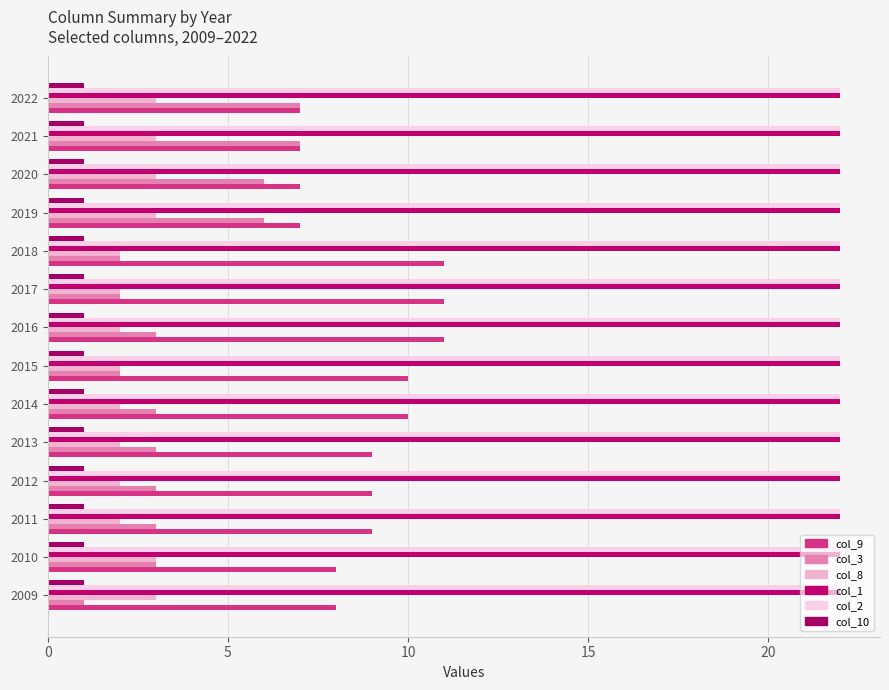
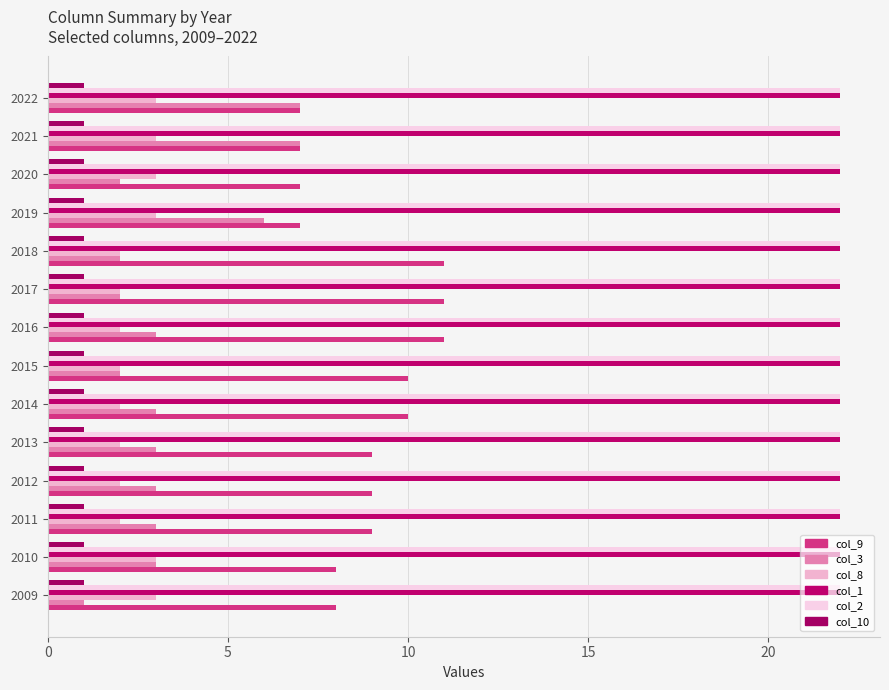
  {
    "col_3": {
      "2022": 7,
      "2021": 7,
-     "2020": 6,
+     "2020": 2,
      "2019": 6,
      "2018": 2,
      "2017": 2,
      "2016": 3,
      "2015": 2,
      "2014": 3,
      "2013": 3,
      "2012": 3,
      "2011": 3,
      "2010": 3,
      "2009": 1
    }
  }
